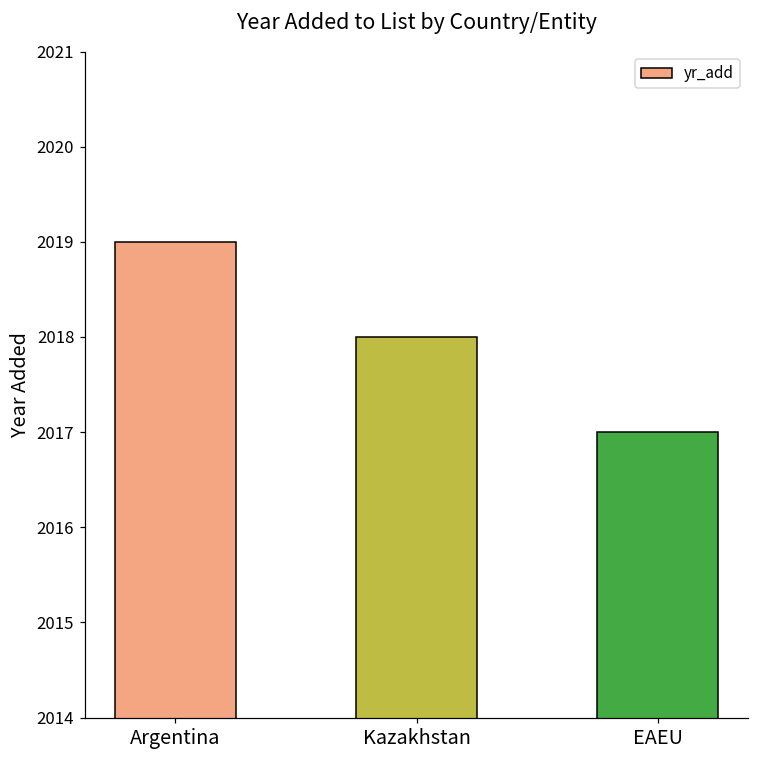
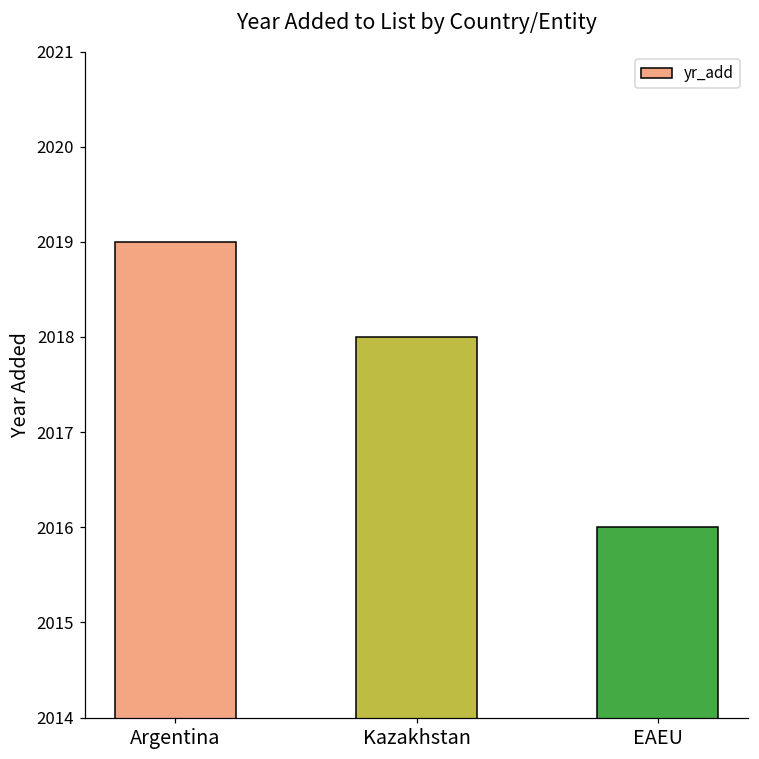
  {
    "Argentina": 2019,
    "Kazakhstan": 2018,
-   "EAEU": 2017
+   "EAEU": 2016
  }
